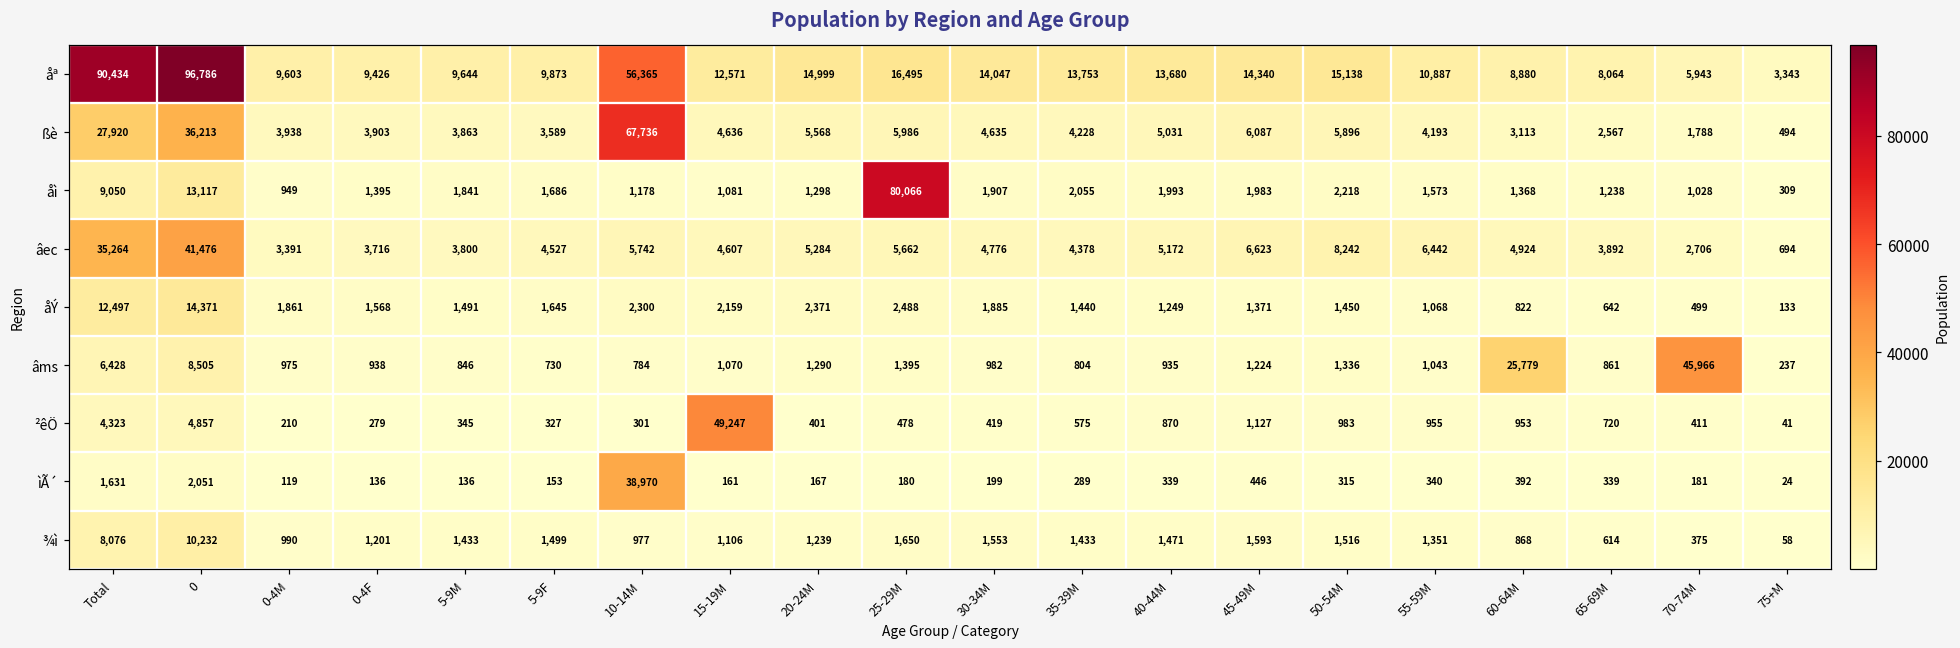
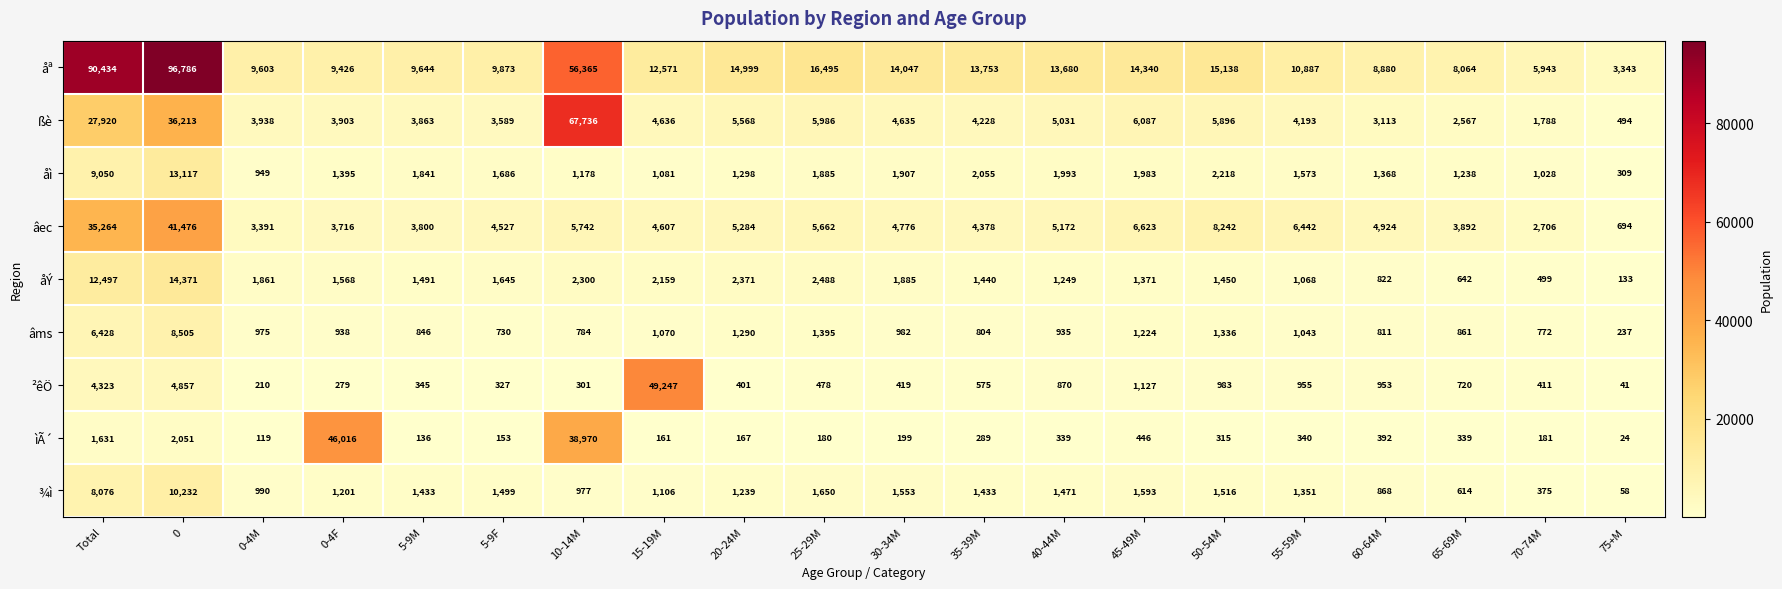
  {
    "åª": {
      "Total": "90,434",
      "0": "96,786",
      "0-4M": "9,603",
      "0-4F": "9,426",
      "5-9M": "9,644",
      "5-9F": "9,873",
      "10-14M": "56,365",
      "15-19M": "12,571",
      "20-24M": "14,999",
      "25-29M": "16,495",
      "30-34M": "14,047",
      "35-39M": "13,753",
      "40-44M": "13,680",
      "45-49M": "14,340",
      "50-54M": "15,138",
      "55-59M": "10,887",
      "60-64M": "8,880",
      "65-69M": "8,064",
      "70-74M": "5,943",
      "75+M": "3,343"
    },
    "ßè": {
      "Total": "27,920",
      "0": "36,213",
      "0-4M": "3,938",
      "0-4F": "3,903",
      "5-9M": "3,863",
      "5-9F": "3,589",
      "10-14M": "67,736",
      "15-19M": "4,636",
      "20-24M": "5,568",
      "25-29M": "5,986",
      "30-34M": "4,635",
      "35-39M": "4,228",
      "40-44M": "5,031",
      "45-49M": "6,087",
      "50-54M": "5,896",
      "55-59M": "4,193",
      "60-64M": "3,113",
      "65-69M": "2,567",
      "70-74M": "1,788",
      "75+M": "494"
    },
    "åì": {
      "Total": "9,050",
      "0": "13,117",
      "0-4M": "949",
      "0-4F": "1,395",
      "5-9M": "1,841",
      "5-9F": "1,686",
      "10-14M": "1,178",
      "15-19M": "1,081",
      "20-24M": "1,298",
-     "25-29M": "80,066",
+     "25-29M": "1,885",
      "30-34M": "1,907",
      "35-39M": "2,055",
      "40-44M": "1,993",
      "45-49M": "1,983",
      "50-54M": "2,218",
      "55-59M": "1,573",
      "60-64M": "1,368",
      "65-69M": "1,238",
      "70-74M": "1,028",
      "75+M": "309"
    },
    "âec": {
      "Total": "35,264",
      "0": "41,476",
      "0-4M": "3,391",
      "0-4F": "3,716",
      "5-9M": "3,800",
      "5-9F": "4,527",
      "10-14M": "5,742",
      "15-19M": "4,607",
      "20-24M": "5,284",
      "25-29M": "5,662",
      "30-34M": "4,776",
      "35-39M": "4,378",
      "40-44M": "5,172",
      "45-49M": "6,623",
      "50-54M": "8,242",
      "55-59M": "6,442",
      "60-64M": "4,924",
      "65-69M": "3,892",
      "70-74M": "2,706",
      "75+M": "694"
    },
    "åÝ": {
      "Total": "12,497",
      "0": "14,371",
      "0-4M": "1,861",
      "0-4F": "1,568",
      "5-9M": "1,491",
      "5-9F": "1,645",
      "10-14M": "2,300",
      "15-19M": "2,159",
      "20-24M": "2,371",
      "25-29M": "2,488",
      "30-34M": "1,885",
      "35-39M": "1,440",
      "40-44M": "1,249",
      "45-49M": "1,371",
      "50-54M": "1,450",
      "55-59M": "1,068",
      "60-64M": "822",
      "65-69M": "642",
      "70-74M": "499",
      "75+M": "133"
    },
    "âms": {
      "Total": "6,428",
      "0": "8,505",
      "0-4M": "975",
      "0-4F": "938",
      "5-9M": "846",
      "5-9F": "730",
      "10-14M": "784",
      "15-19M": "1,070",
      "20-24M": "1,290",
      "25-29M": "1,395",
      "30-34M": "982",
      "35-39M": "804",
      "40-44M": "935",
      "45-49M": "1,224",
      "50-54M": "1,336",
      "55-59M": "1,043",
-     "60-64M": "25,779",
+     "60-64M": "811",
      "65-69M": "861",
-     "70-74M": "45,966",
+     "70-74M": "772",
      "75+M": "237"
    },
    "²êÖ": {
      "Total": "4,323",
      "0": "4,857",
      "0-4M": "210",
      "0-4F": "279",
      "5-9M": "345",
      "5-9F": "327",
      "10-14M": "301",
      "15-19M": "49,247",
      "20-24M": "401",
      "25-29M": "478",
      "30-34M": "419",
      "35-39M": "575",
      "40-44M": "870",
      "45-49M": "1,127",
      "50-54M": "983",
      "55-59M": "955",
      "60-64M": "953",
      "65-69M": "720",
      "70-74M": "411",
      "75+M": "41"
    },
    "ìÃ´": {
      "Total": "1,631",
      "0": "2,051",
      "0-4M": "119",
-     "0-4F": "136",
+     "0-4F": "46,016",
      "5-9M": "136",
      "5-9F": "153",
      "10-14M": "38,970",
      "15-19M": "161",
      "20-24M": "167",
      "25-29M": "180",
      "30-34M": "199",
      "35-39M": "289",
      "40-44M": "339",
      "45-49M": "446",
      "50-54M": "315",
      "55-59M": "340",
      "60-64M": "392",
      "65-69M": "339",
      "70-74M": "181",
      "75+M": "24"
    },
    "¾ì": {
      "Total": "8,076",
      "0": "10,232",
      "0-4M": "990",
      "0-4F": "1,201",
      "5-9M": "1,433",
      "5-9F": "1,499",
      "10-14M": "977",
      "15-19M": "1,106",
      "20-24M": "1,239",
      "25-29M": "1,650",
      "30-34M": "1,553",
      "35-39M": "1,433",
      "40-44M": "1,471",
      "45-49M": "1,593",
      "50-54M": "1,516",
      "55-59M": "1,351",
      "60-64M": "868",
      "65-69M": "614",
      "70-74M": "375",
      "75+M": "58"
    }
  }
